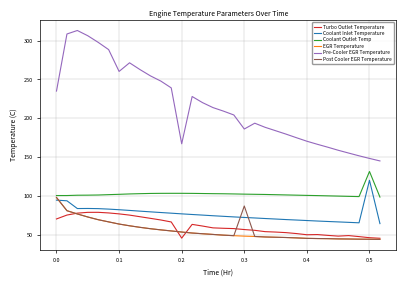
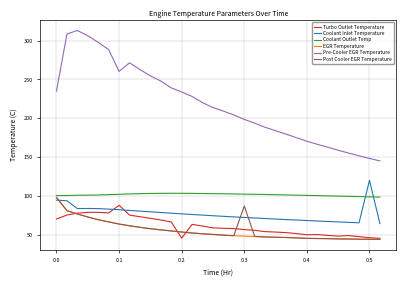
  {
    "Turbo Outlet Temperature": {
      "0.0": 70,
-     "0.1": 80,
+     "0.1": 90,
      "0.2": 50,
      "0.3": 60,
      "0.4": 50
    },
    "Coolant Inlet Temperature": {
      "0.0": 90,
      "0.1": 80,
      "0.2": 80,
      "0.3": 70,
      "0.4": 70,
      "0.5": 120
    },
    "Coolant Outlet Temp": {
      "0.1": 100,
      "0.2": 100,
      "0.3": 100,
      "0.4": 100,
-     "0.5": 130
+     "0.5": 100
    },
    "EGR Temperature": {
      "0.3": 50
    },
    "Pre-Cooler EGR Temperature": {
      "0.0": 240,
      "0.1": 260,
-     "0.2": 170,
-     "0.3": 190,
+     "0.2": 230,
+     "0.3": 200,
      "0.4": 170,
      "0.5": 150
    },
    "Post Cooler EGR Temperature": {
      "0.3": 90
    }
  }
